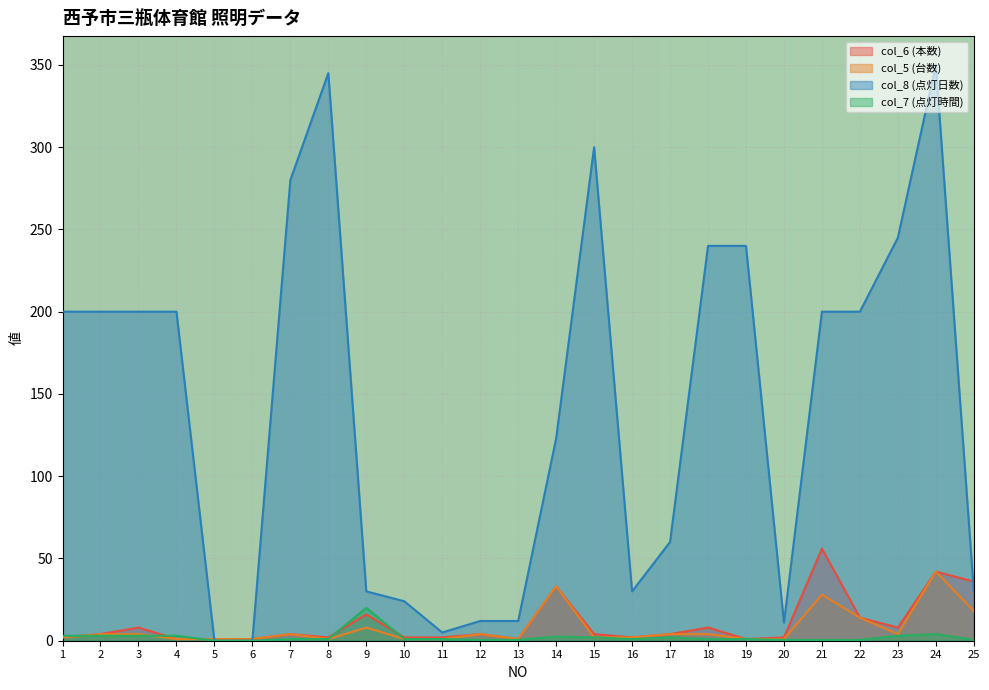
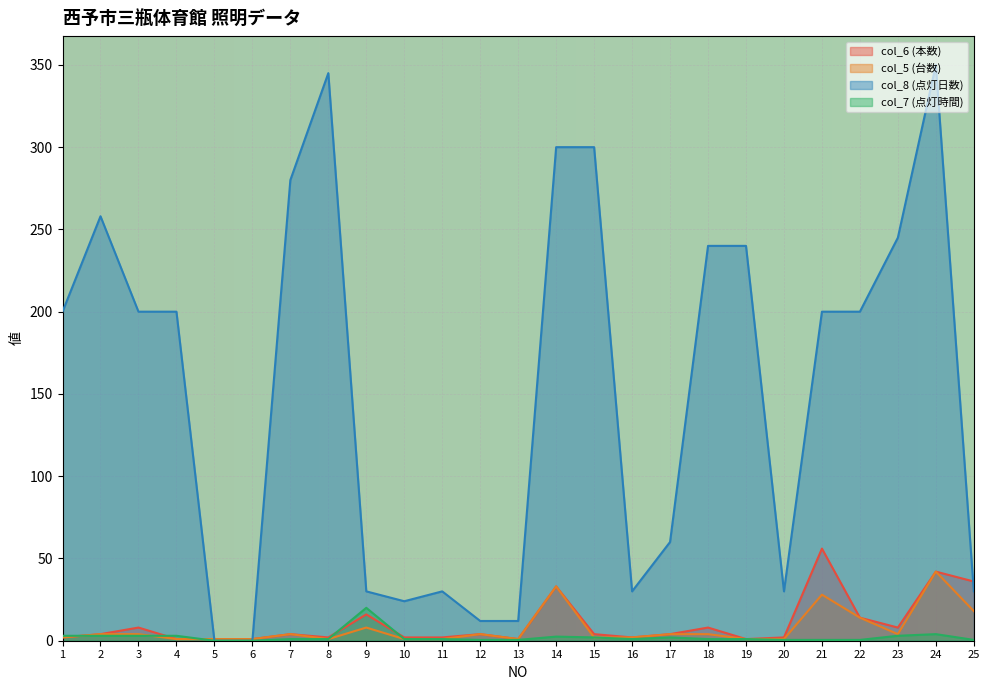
  {
    "col_8 (点灯日数)": {
      "1": 200,
-     "2": 200,
+     "2": 258,
      "3": 200,
      "4": 200,
      "7": 280,
      "8": 345,
      "9": 30,
      "10": 24,
-     "11": 5,
+     "11": 30,
      "12": 12,
      "13": 12,
-     "14": 123,
+     "14": 300,
      "15": 300,
      "16": 30,
      "17": 60,
      "18": 240,
      "19": 240,
-     "20": 11,
+     "20": 30,
      "21": 200,
      "22": 200,
      "23": 245,
      "25": 30
    },
    "col_7 (点灯時間)": {
      "4": 3,
      "7": 1,
      "9": 20,
      "12": 1,
      "14": 3,
      "17": 2,
      "18": 1,
      "21": 1,
      "22": 1,
      "24": 4,
      "25": 1
    }
  }
